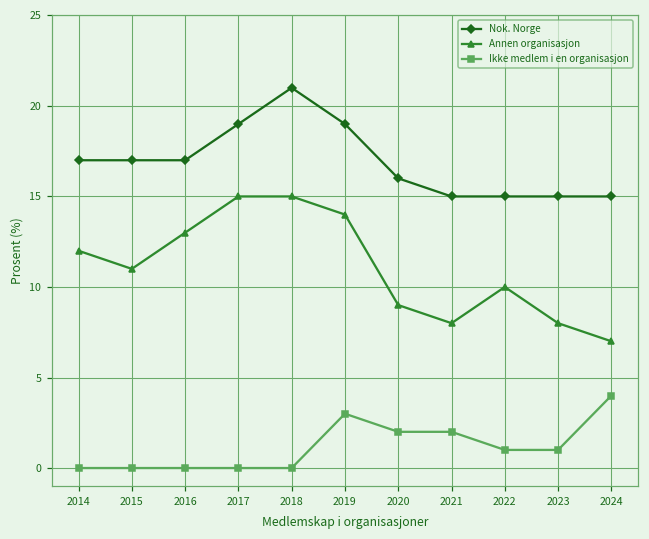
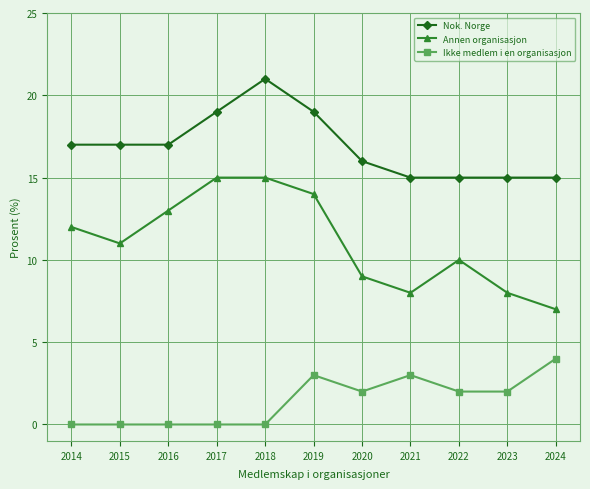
  {
    "Ikke medlem i en organisasjon": {
      "2014": 0,
      "2015": 0,
      "2016": 0,
      "2017": 0,
      "2018": 0,
      "2019": 3,
      "2020": 2,
-     "2021": 2,
-     "2022": 1,
-     "2023": 1,
+     "2021": 3,
+     "2022": 2,
+     "2023": 2,
      "2024": 4
    }
  }
